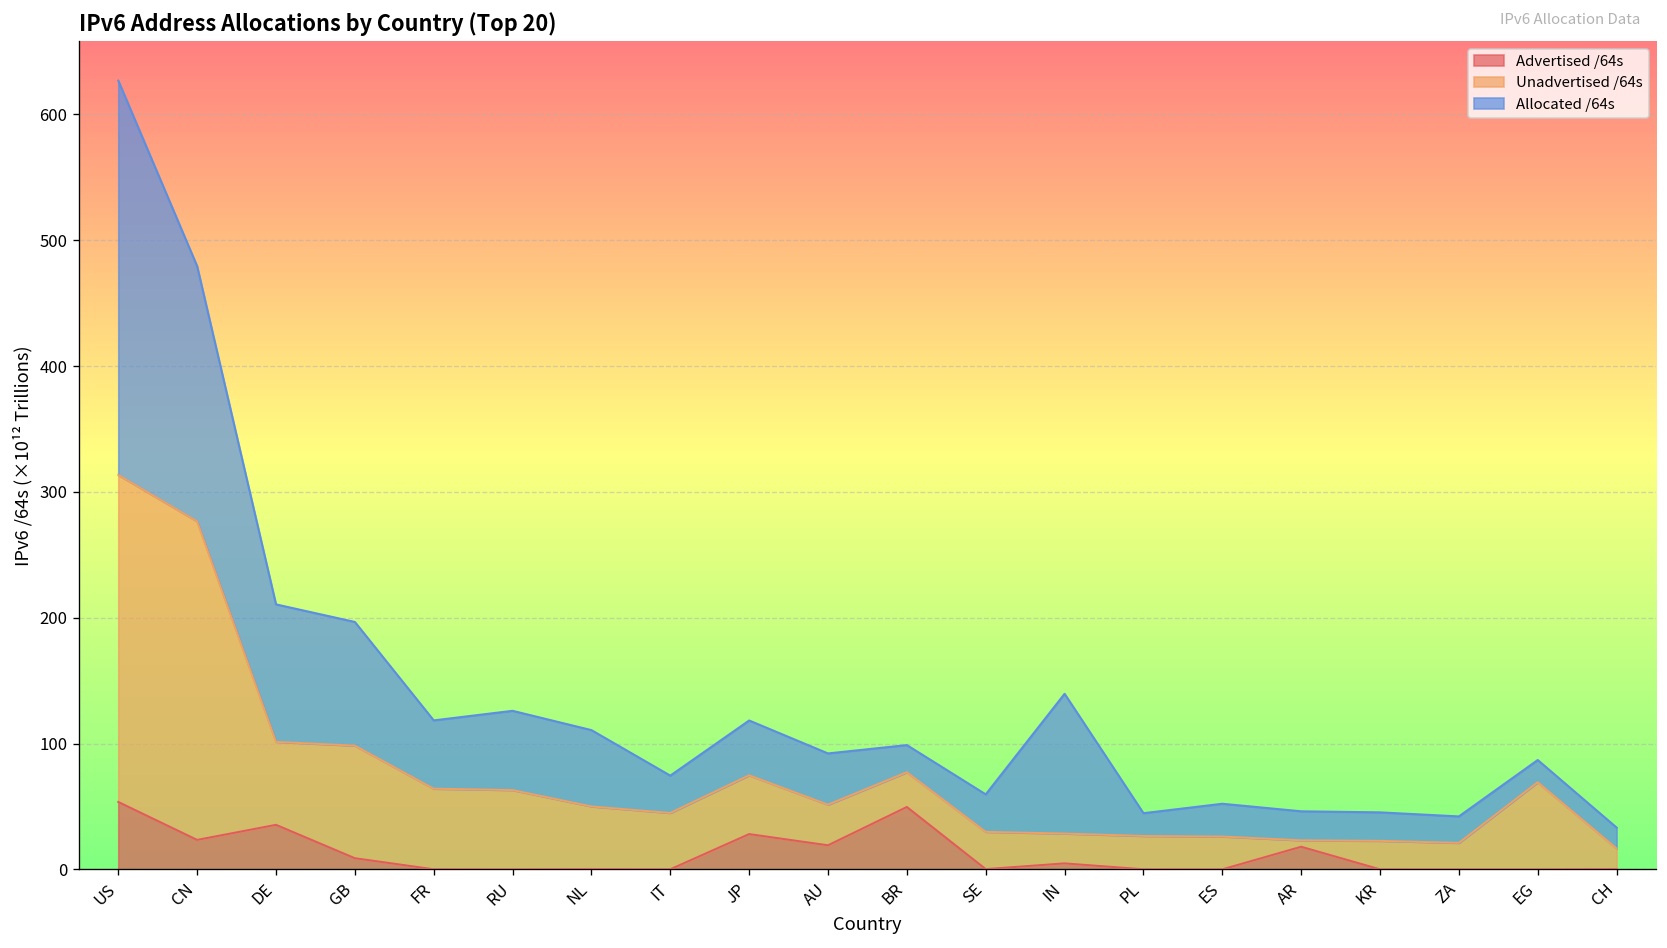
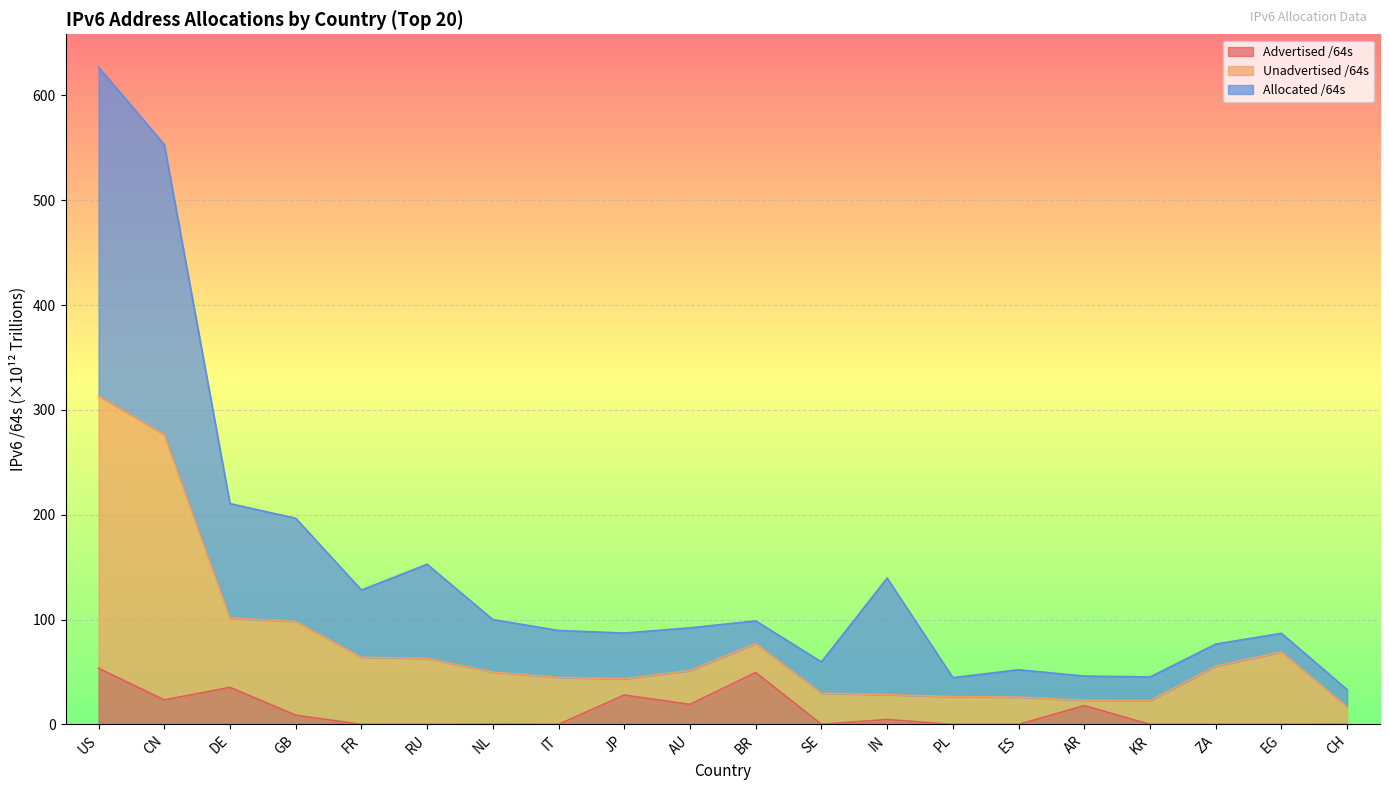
  {
    "Advertised /64s": {
      "US": 54,
      "CN": 23,
      "DE": 35,
      "GB": 9,
      "FR": 0,
      "RU": 0,
      "NL": 0,
      "IT": 0,
      "JP": 28,
      "AU": 19,
      "BR": 50,
      "SE": 0,
      "IN": 5,
      "PL": 0,
      "ES": 0,
      "AR": 18,
      "KR": 0,
      "ZA": 0,
      "EG": 0,
      "CH": 0
    },
    "Unadvertised /64s": {
      "US": 260,
      "CN": 253,
      "DE": 66,
      "GB": 89,
      "FR": 64,
      "RU": 63,
      "NL": 50,
      "IT": 45,
-     "JP": 47,
+     "JP": 16,
      "AU": 32,
      "BR": 28,
      "SE": 30,
      "IN": 24,
      "PL": 26,
      "ES": 26,
      "AR": 5,
      "KR": 23,
-     "ZA": 21,
+     "ZA": 56,
      "EG": 69,
      "CH": 16
    },
    "Allocated /64s": {
      "US": 313,
-     "CN": 203,
+     "CN": 277,
      "DE": 109,
      "GB": 98,
-     "FR": 54,
-     "RU": 63,
-     "NL": 61,
-     "IT": 30,
+     "FR": 64,
+     "RU": 90,
+     "NL": 50,
+     "IT": 45,
      "JP": 44,
      "AU": 41,
      "BR": 22,
      "SE": 30,
      "IN": 111,
      "PL": 18,
      "ES": 26,
      "AR": 23,
      "KR": 23,
      "ZA": 21,
      "EG": 18,
      "CH": 17
    }
  }
